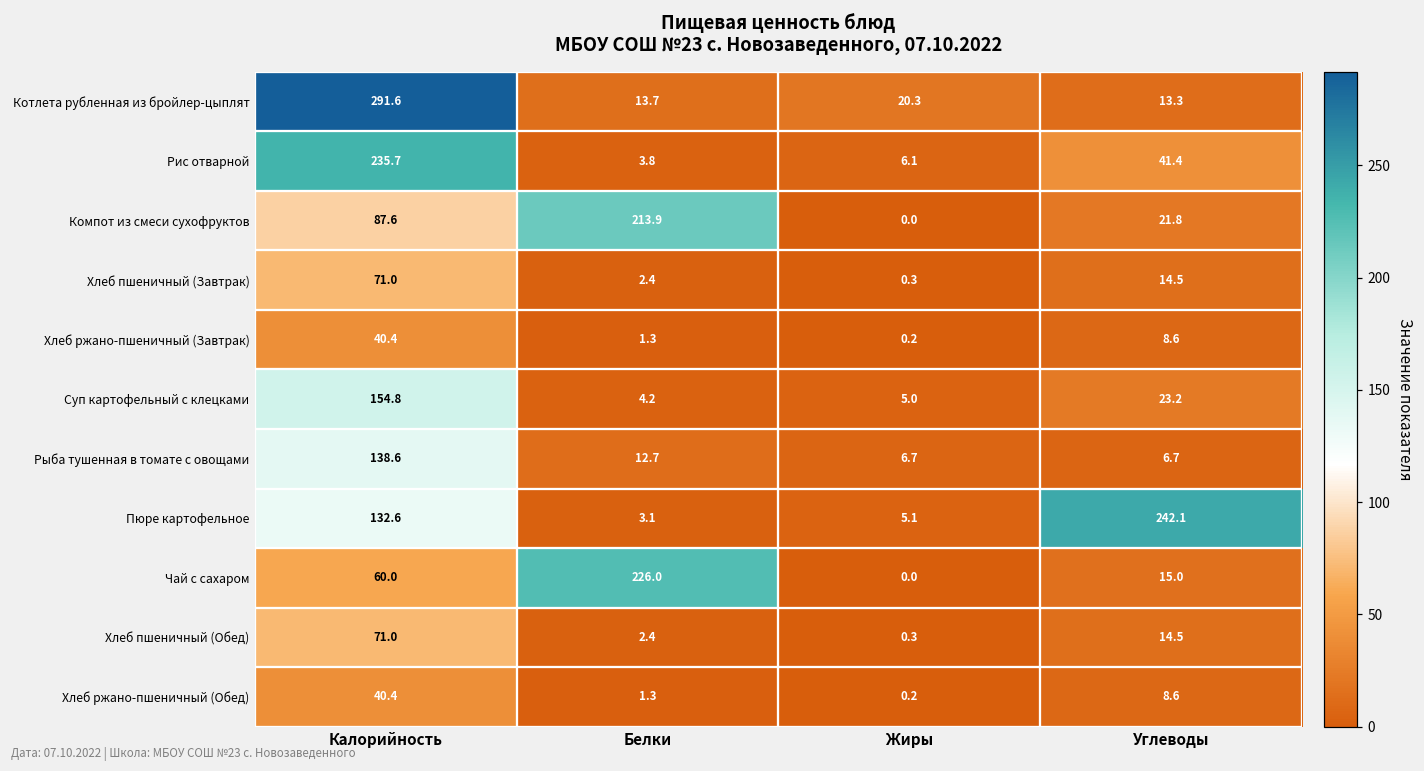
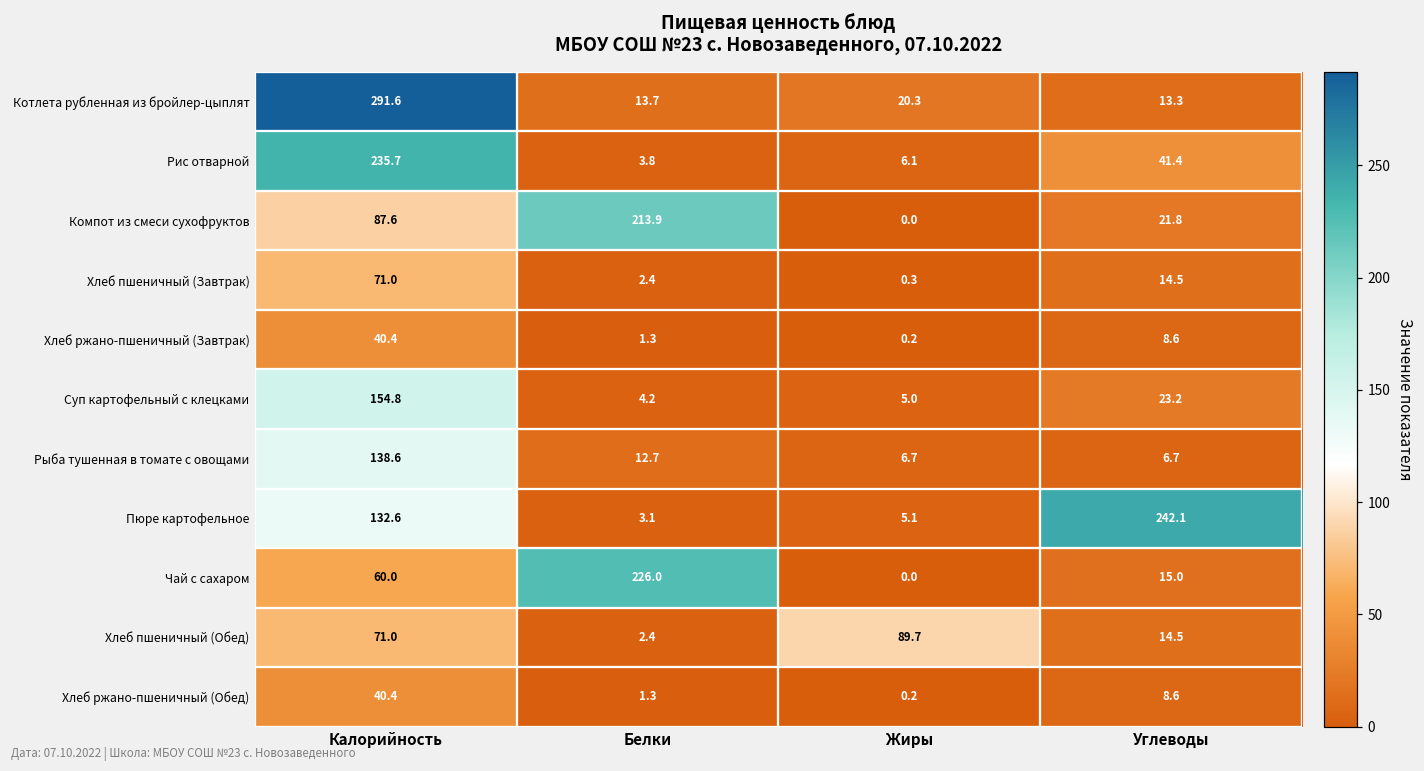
  {
    "Котлета рубленная из бройлер-цыплят": {
      "Калорийность": 291.6,
      "Белки": 13.7,
      "Жиры": 20.3,
      "Углеводы": 13.3
    },
    "Рис отварной": {
      "Калорийность": 235.7,
      "Белки": 3.8,
      "Жиры": 6.1,
      "Углеводы": 41.4
    },
    "Компот из смеси сухофруктов": {
      "Калорийность": 87.6,
      "Белки": 213.9,
      "Жиры": 0.0,
      "Углеводы": 21.8
    },
    "Хлеб пшеничный (Завтрак)": {
      "Калорийность": 71.0,
      "Белки": 2.4,
      "Жиры": 0.3,
      "Углеводы": 14.5
    },
    "Хлеб ржано-пшеничный (Завтрак)": {
      "Калорийность": 40.4,
      "Белки": 1.3,
      "Жиры": 0.2,
      "Углеводы": 8.6
    },
    "Суп картофельный с клецками": {
      "Калорийность": 154.8,
      "Белки": 4.2,
      "Жиры": 5.0,
      "Углеводы": 23.2
    },
    "Рыба тушенная в томате с овощами": {
      "Калорийность": 138.6,
      "Белки": 12.7,
      "Жиры": 6.7,
      "Углеводы": 6.7
    },
    "Пюре картофельное": {
      "Калорийность": 132.6,
      "Белки": 3.1,
      "Жиры": 5.1,
      "Углеводы": 242.1
    },
    "Чай с сахаром": {
      "Калорийность": 60.0,
      "Белки": 226.0,
      "Жиры": 0.0,
      "Углеводы": 15.0
    },
    "Хлеб пшеничный (Обед)": {
      "Калорийность": 71.0,
      "Белки": 2.4,
-     "Жиры": 0.3,
+     "Жиры": 89.7,
      "Углеводы": 14.5
    },
    "Хлеб ржано-пшеничный (Обед)": {
      "Калорийность": 40.4,
      "Белки": 1.3,
      "Жиры": 0.2,
      "Углеводы": 8.6
    }
  }
